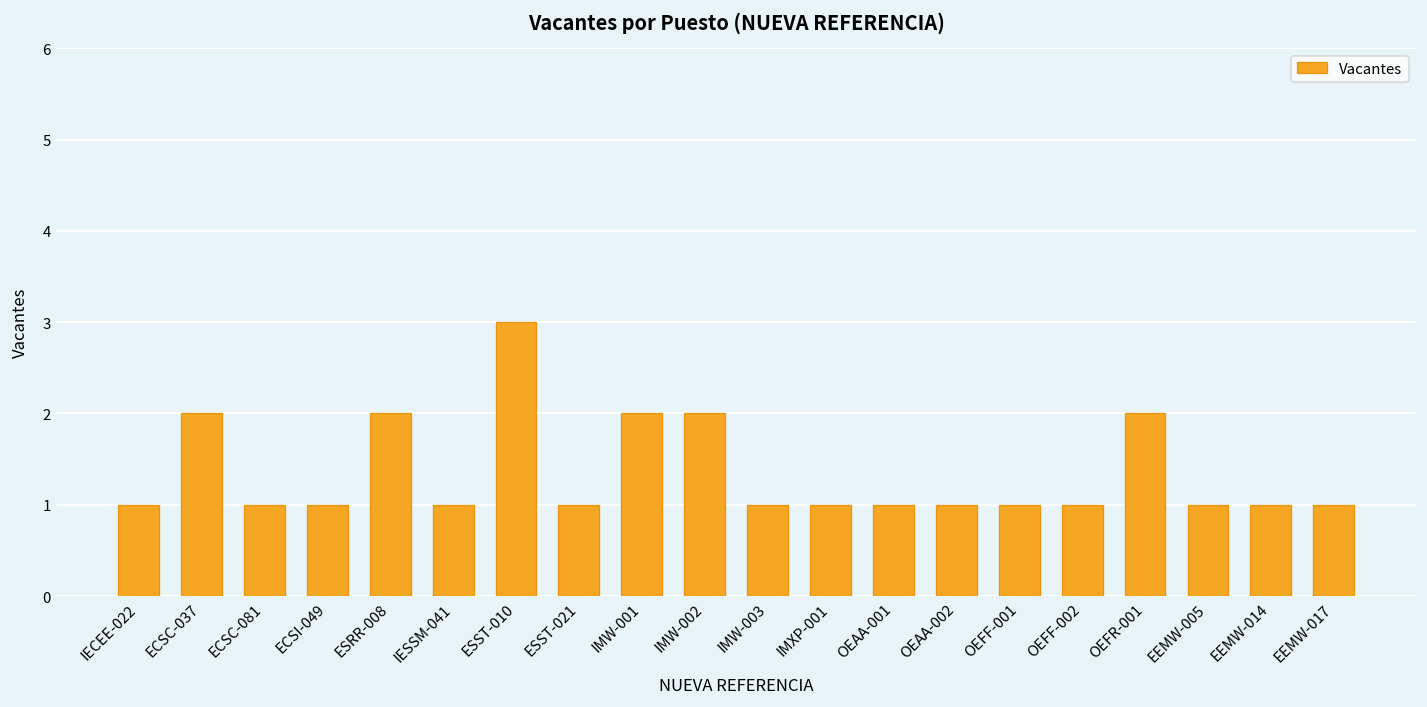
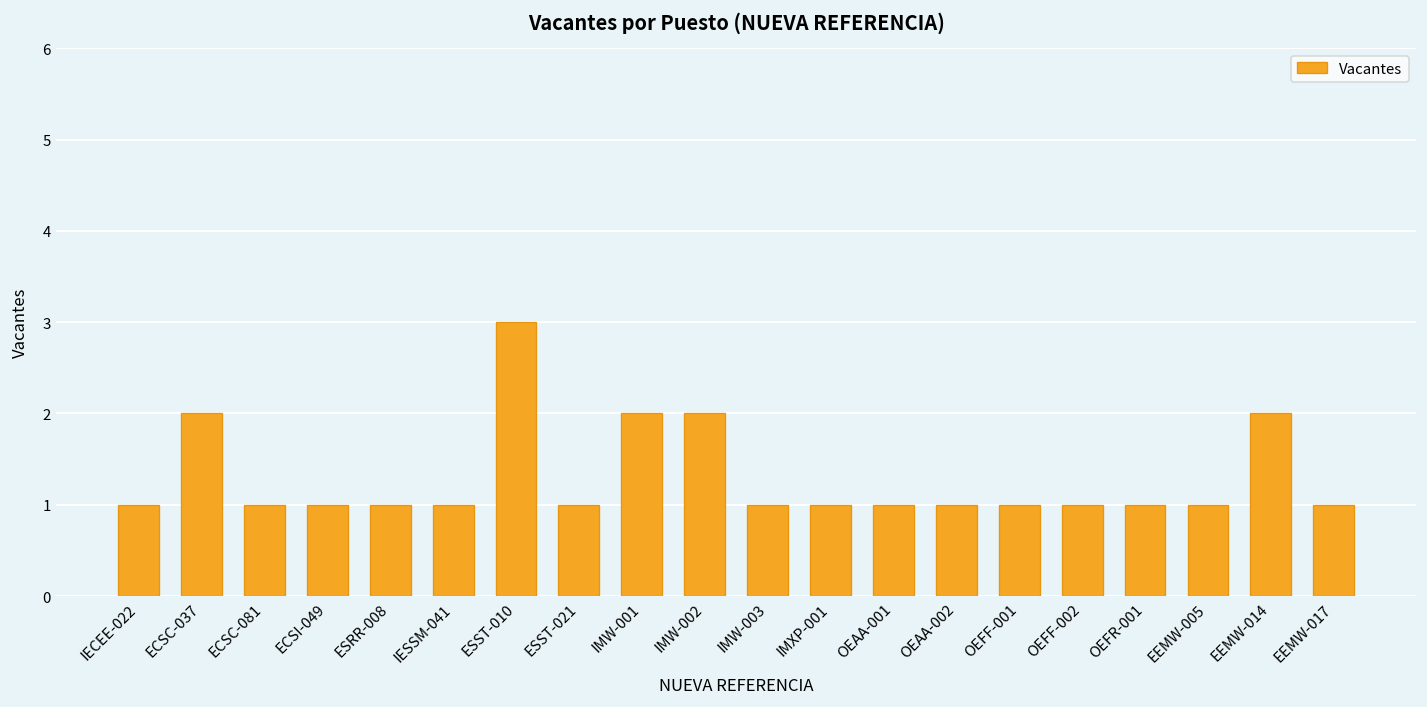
  {
    "IECEE-022": 1,
    "ECSC-037": 2,
    "ECSC-081": 1,
    "ECSI-049": 1,
-   "ESRR-008": 2,
+   "ESRR-008": 1,
    "IESSM-041": 1,
    "ESST-010": 3,
    "ESST-021": 1,
    "IMW-001": 2,
    "IMW-002": 2,
    "IMW-003": 1,
    "IMXP-001": 1,
    "OEAA-001": 1,
    "OEAA-002": 1,
    "OEFF-001": 1,
    "OEFF-002": 1,
-   "OEFR-001": 2,
+   "OEFR-001": 1,
    "EEMW-005": 1,
-   "EEMW-014": 1,
+   "EEMW-014": 2,
    "EEMW-017": 1
  }
